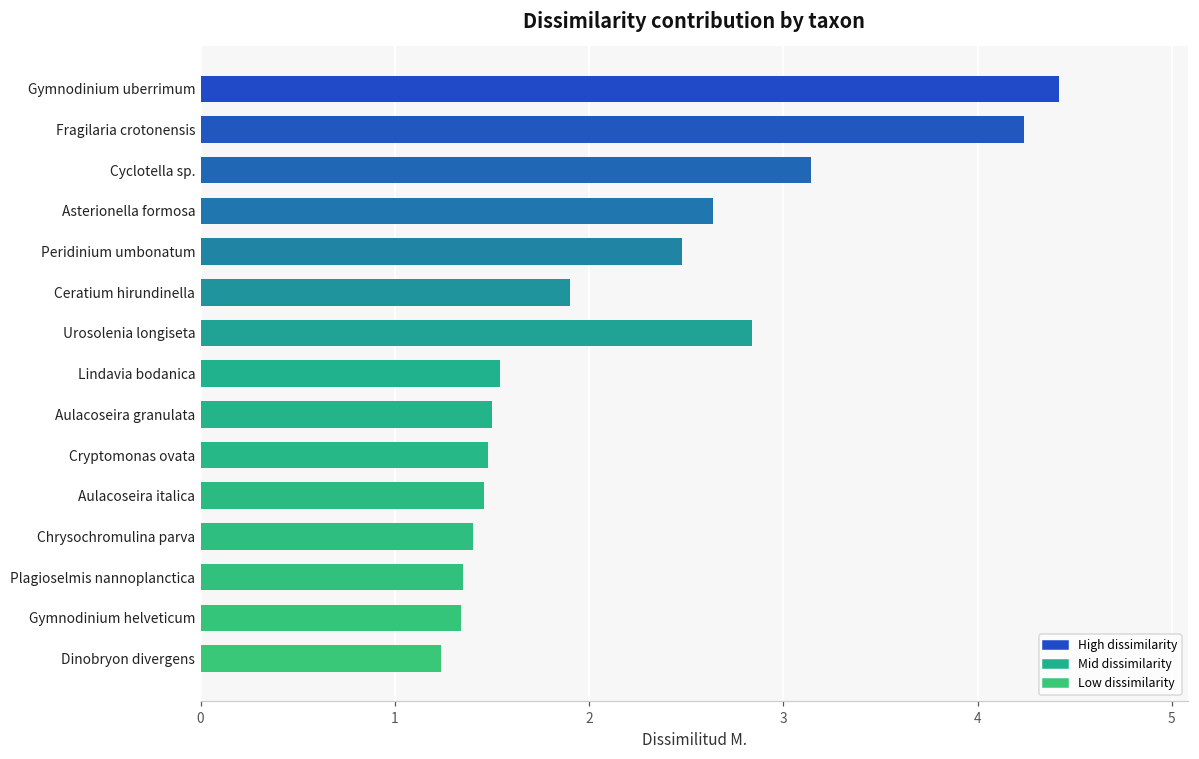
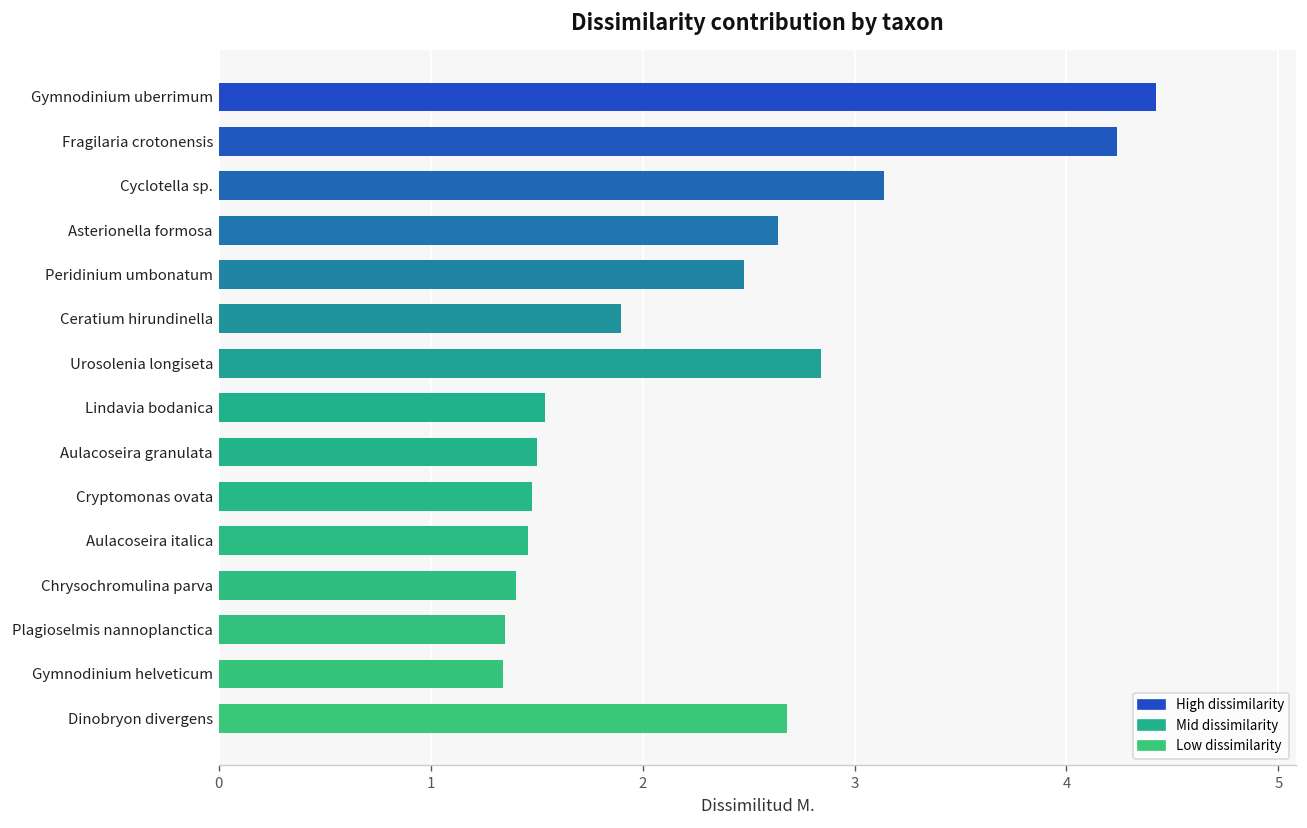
  {
    "Gymnodinium uberrimum": 4.42,
    "Fragilaria crotonensis": 4.24,
    "Cyclotella sp.": 3.14,
    "Asterionella formosa": 2.64,
    "Peridinium umbonatum": 2.48,
    "Ceratium hirundinella": 1.90,
    "Urosolenia longiseta": 2.84,
    "Lindavia bodanica": 1.54,
    "Aulacoseira granulata": 1.50,
    "Cryptomonas ovata": 1.48,
    "Aulacoseira italica": 1.46,
    "Chrysochromulina parva": 1.40,
    "Plagioselmis nannoplanctica": 1.35,
    "Gymnodinium helveticum": 1.34,
-   "Dinobryon divergens": 1.24
+   "Dinobryon divergens": 2.68
  }
